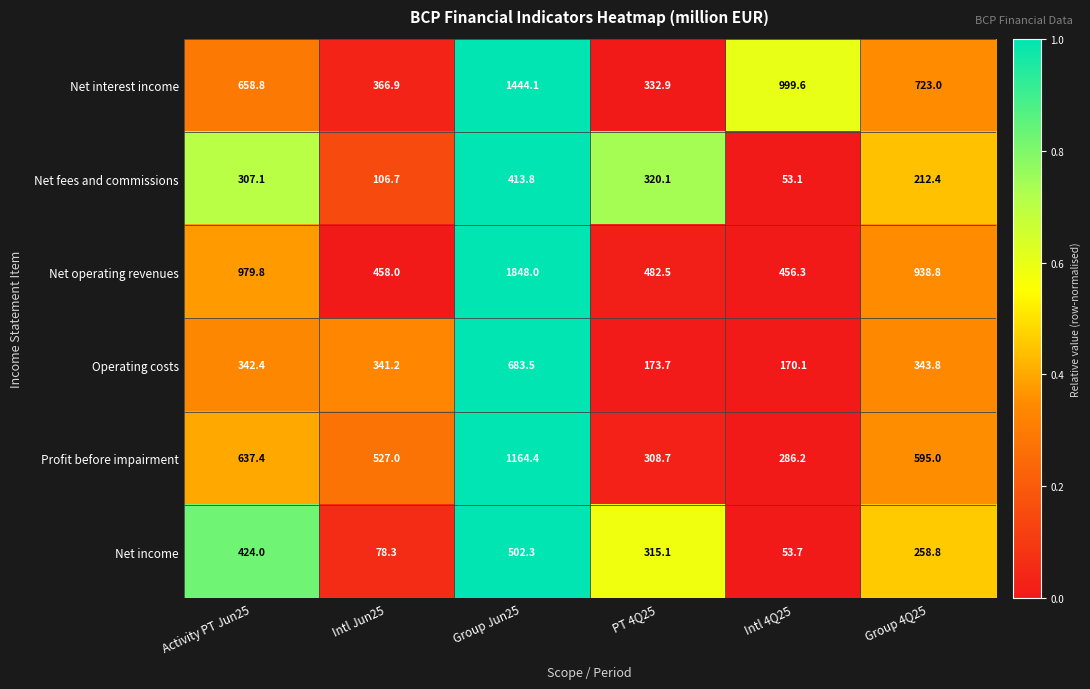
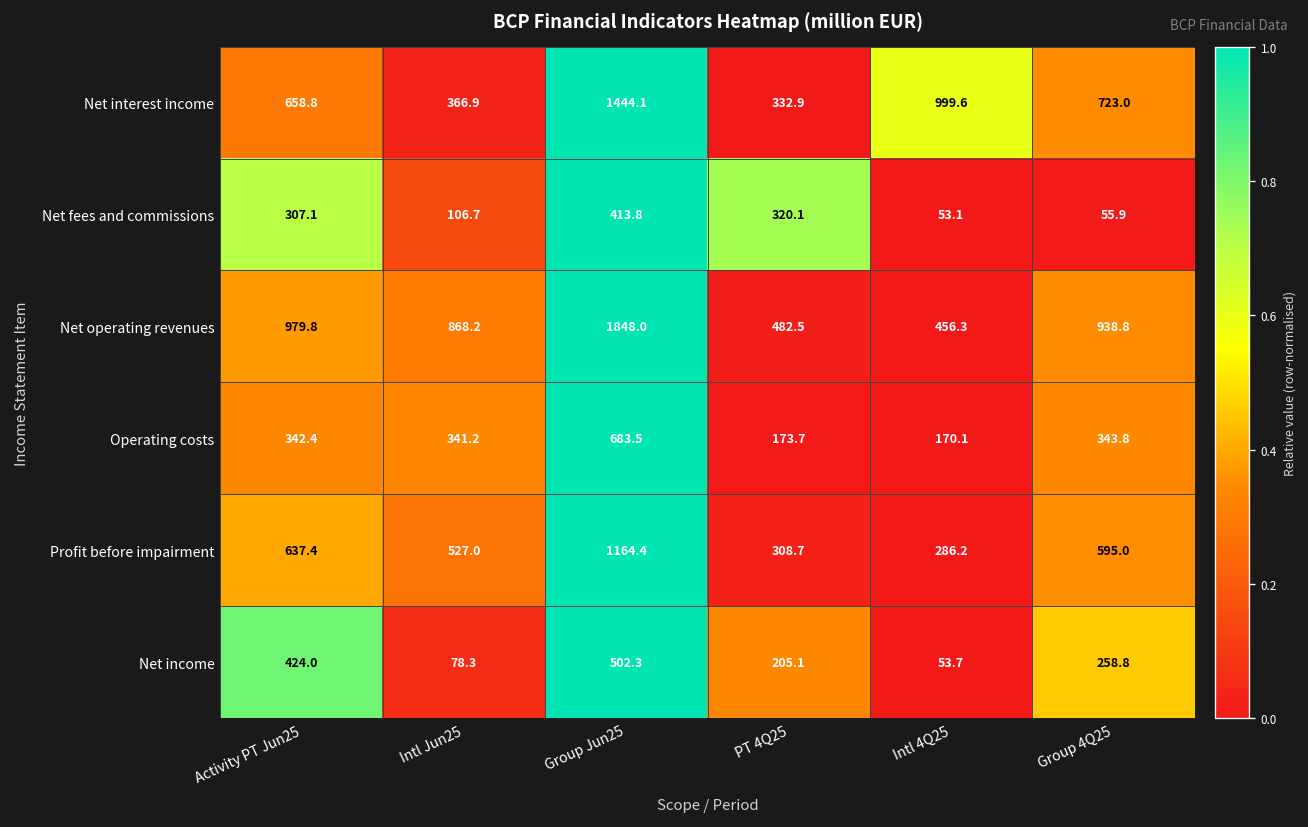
  {
    "Net interest income": {
      "Activity PT Jun25": 658.8,
      "Intl Jun25": 366.9,
      "Group Jun25": 1444.1,
      "PT 4Q25": 332.9,
      "Intl 4Q25": 999.6,
      "Group 4Q25": 723.0
    },
    "Net fees and commissions": {
      "Activity PT Jun25": 307.1,
      "Intl Jun25": 106.7,
      "Group Jun25": 413.8,
      "PT 4Q25": 320.1,
      "Intl 4Q25": 53.1,
-     "Group 4Q25": 212.4
+     "Group 4Q25": 55.9
    },
    "Net operating revenues": {
      "Activity PT Jun25": 979.8,
-     "Intl Jun25": 458.0,
+     "Intl Jun25": 868.2,
      "Group Jun25": 1848.0,
      "PT 4Q25": 482.5,
      "Intl 4Q25": 456.3,
      "Group 4Q25": 938.8
    },
    "Operating costs": {
      "Activity PT Jun25": 342.4,
      "Intl Jun25": 341.2,
      "Group Jun25": 683.5,
      "PT 4Q25": 173.7,
      "Intl 4Q25": 170.1,
      "Group 4Q25": 343.8
    },
    "Profit before impairment": {
      "Activity PT Jun25": 637.4,
      "Intl Jun25": 527.0,
      "Group Jun25": 1164.4,
      "PT 4Q25": 308.7,
      "Intl 4Q25": 286.2,
      "Group 4Q25": 595.0
    },
    "Net income": {
      "Activity PT Jun25": 424.0,
      "Intl Jun25": 78.3,
      "Group Jun25": 502.3,
-     "PT 4Q25": 315.1,
+     "PT 4Q25": 205.1,
      "Intl 4Q25": 53.7,
      "Group 4Q25": 258.8
    }
  }
